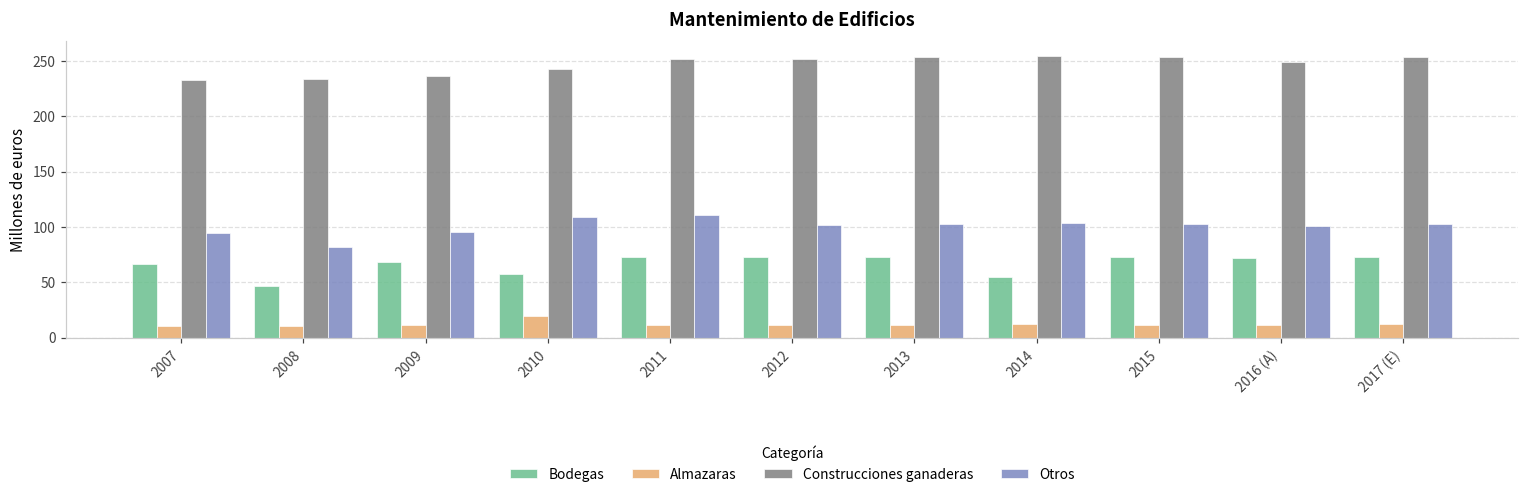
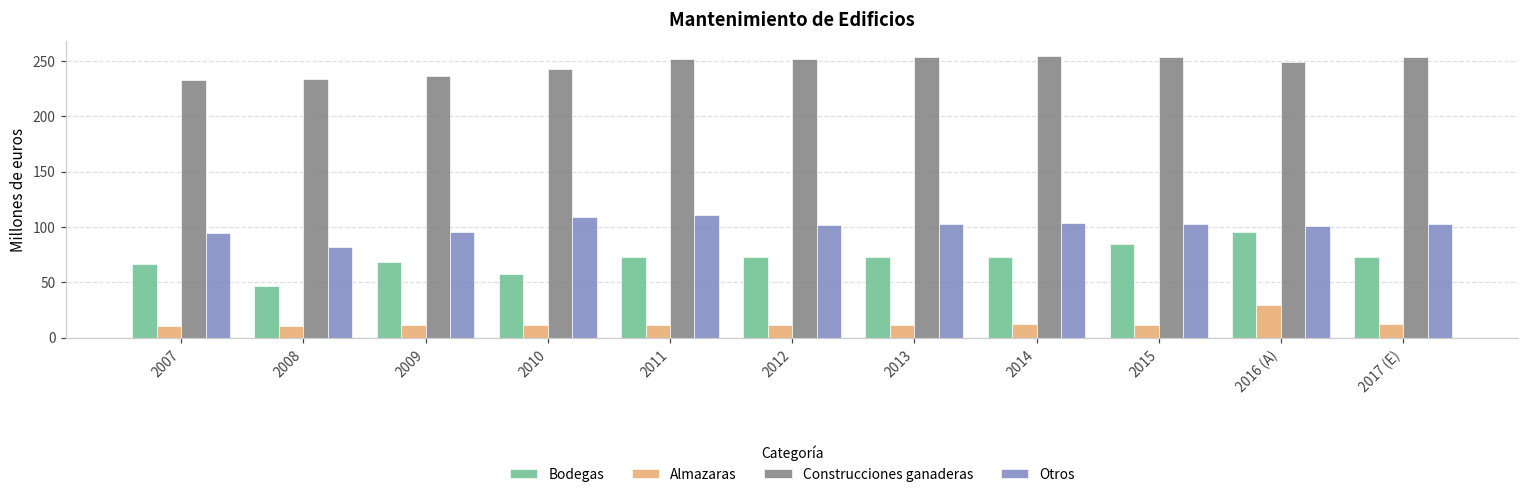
  {
    "Bodegas": {
      "2007": 67,
      "2008": 46,
      "2009": 68,
      "2010": 58,
      "2011": 72,
      "2012": 73,
      "2013": 73,
-     "2014": 55,
-     "2015": 73,
-     "2016 (A)": 72,
+     "2014": 73,
+     "2015": 85,
+     "2016 (A)": 95,
      "2017 (E)": 73
    },
    "Almazaras": {
      "2007": 11,
      "2008": 11,
      "2009": 11,
-     "2010": 19,
+     "2010": 11,
      "2011": 12,
      "2012": 12,
      "2013": 12,
      "2014": 12,
      "2015": 12,
-     "2016 (A)": 12,
+     "2016 (A)": 29,
      "2017 (E)": 12
    },
    "Construcciones ganaderas": {
      "2007": 233,
      "2008": 233,
      "2009": 237,
      "2010": 243,
      "2011": 251,
      "2012": 252,
      "2013": 253,
      "2014": 255,
      "2015": 254,
      "2016 (A)": 249,
      "2017 (E)": 254
    },
    "Otros": {
      "2007": 94,
      "2008": 82,
      "2009": 95,
      "2010": 109,
      "2011": 111,
      "2012": 102,
      "2013": 103,
      "2014": 104,
      "2015": 103,
      "2016 (A)": 101,
      "2017 (E)": 103
    }
  }
